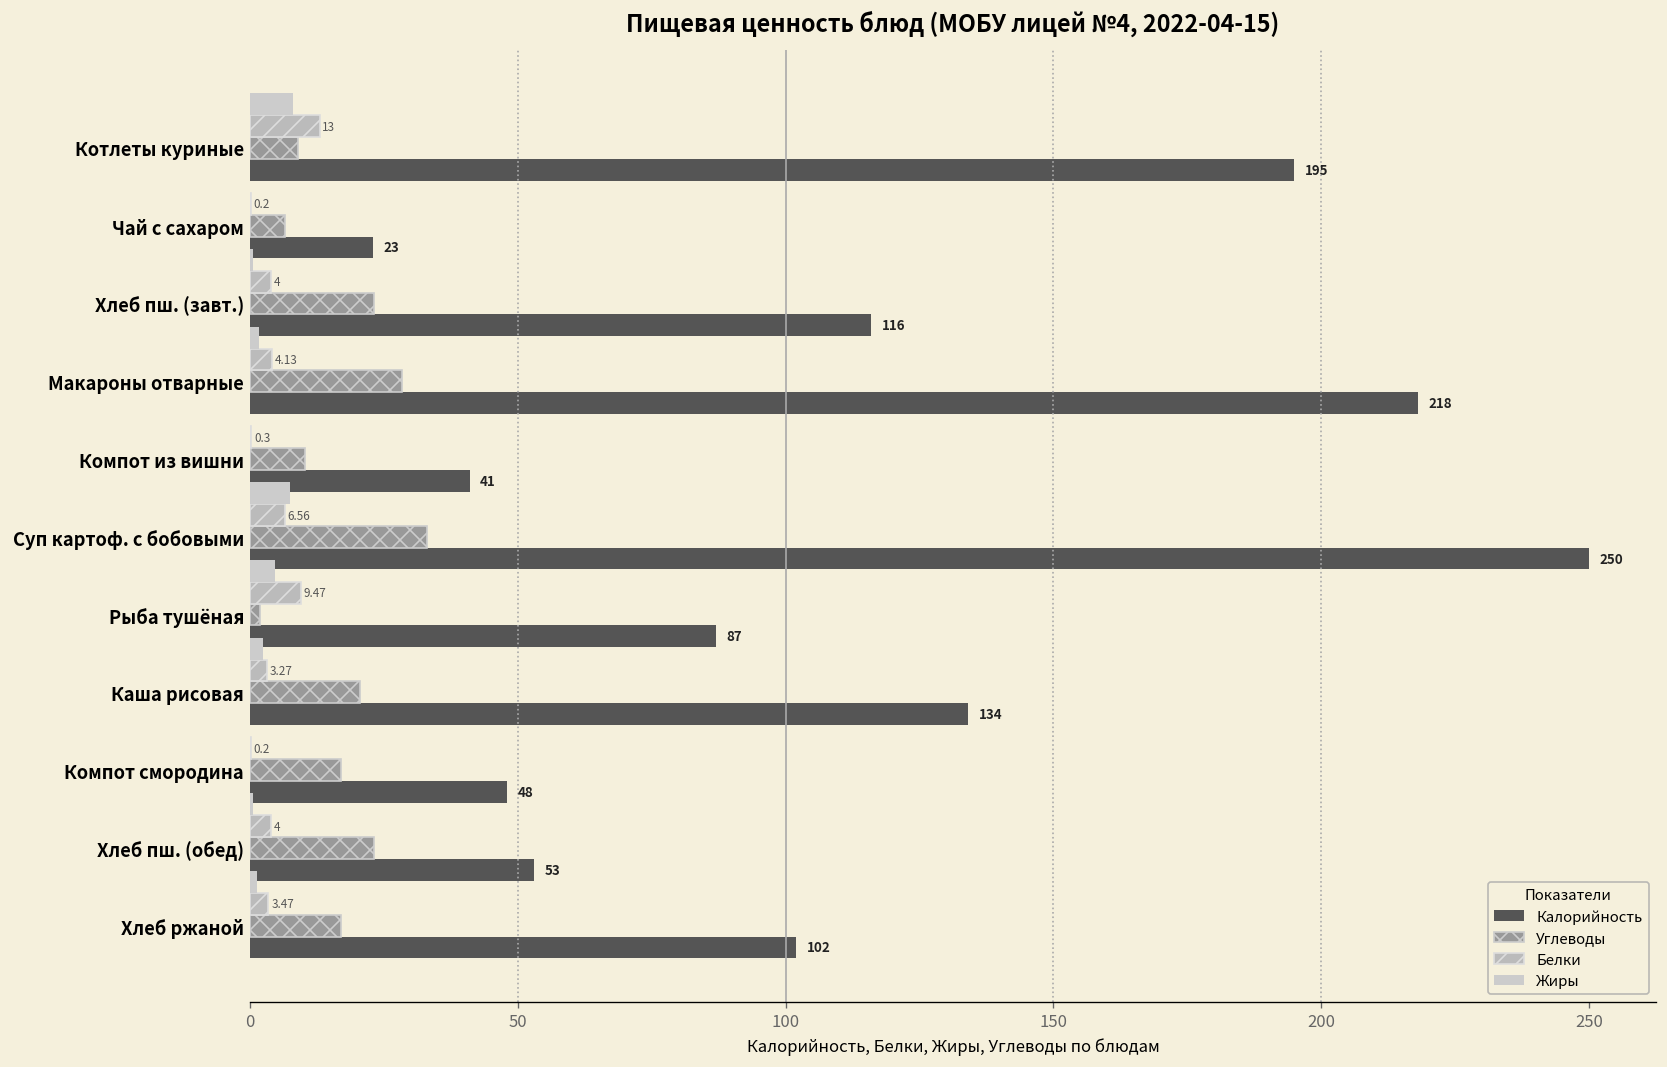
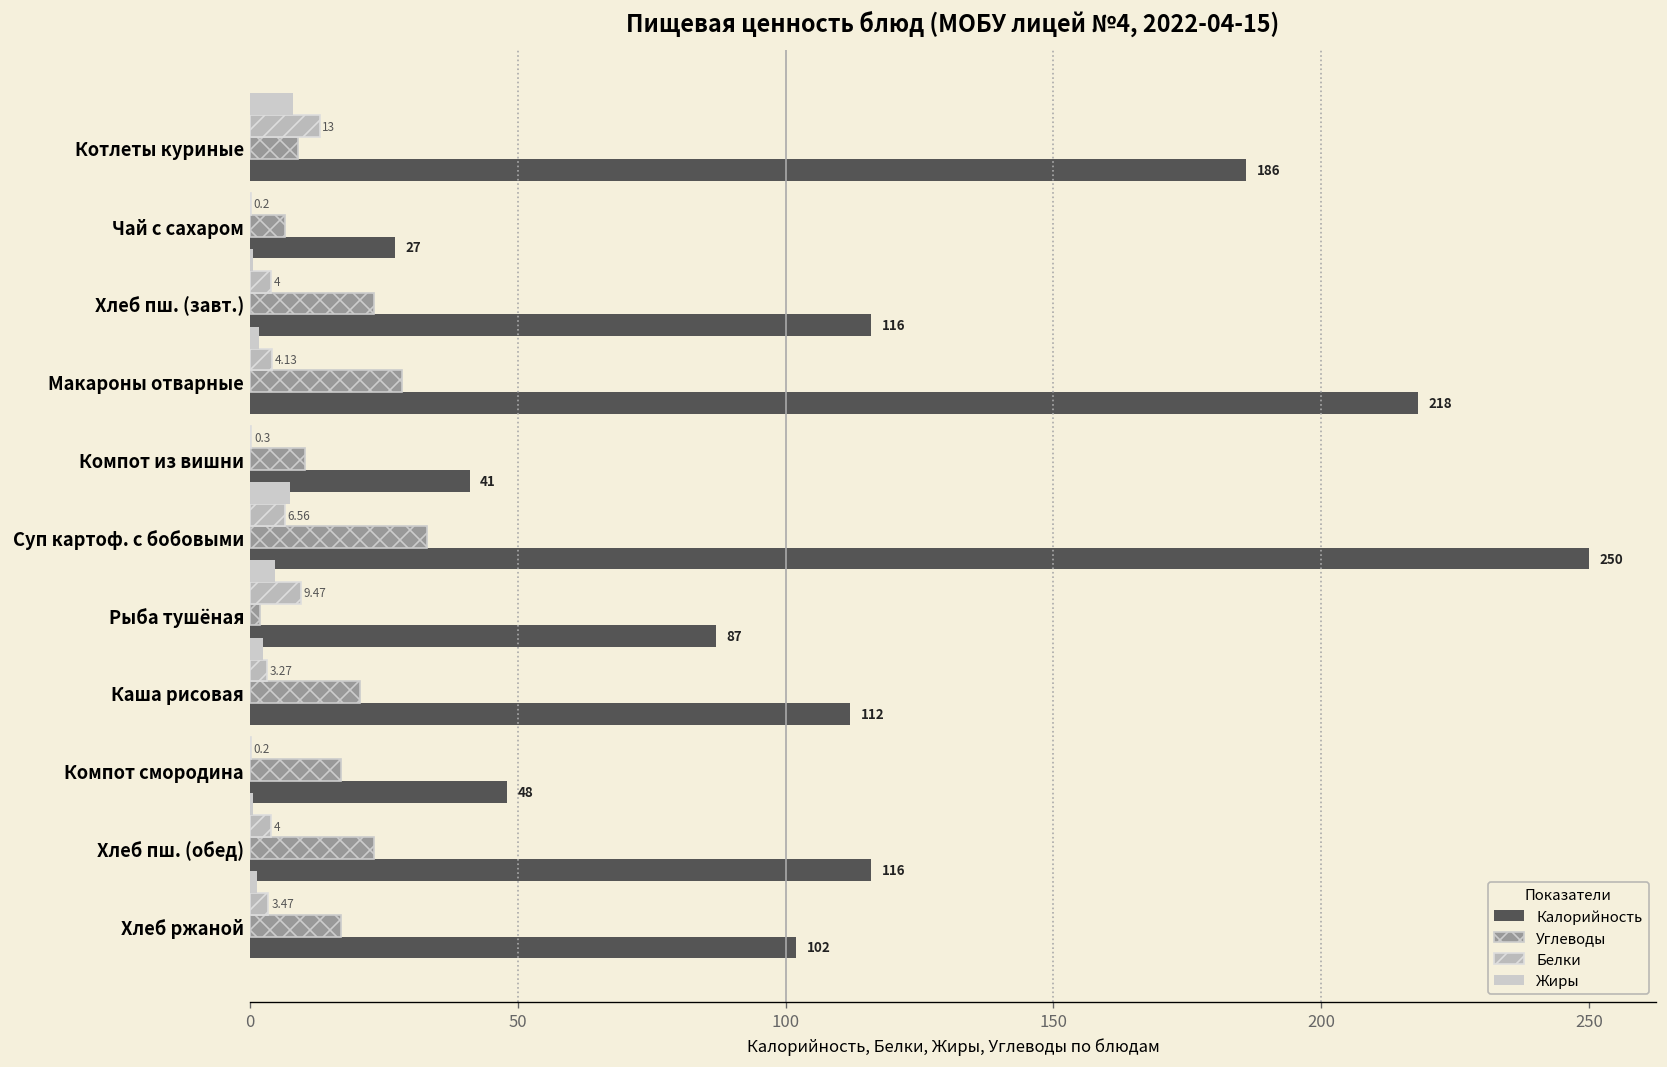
  {
    "Калорийность": {
-     "Котлеты куриные": 195,
-     "Чай с сахаром": 23,
+     "Котлеты куриные": 186,
+     "Чай с сахаром": 27,
      "Хлеб пш. (завт.)": 116,
      "Макароны отварные": 218,
      "Компот из вишни": 41,
      "Суп картоф. с бобовыми": 250,
      "Рыба тушёная": 87,
-     "Каша рисовая": 134,
+     "Каша рисовая": 112,
      "Компот смородина": 48,
-     "Хлеб пш. (обед)": 53,
+     "Хлеб пш. (обед)": 116,
      "Хлеб ржаной": 102
    }
  }
